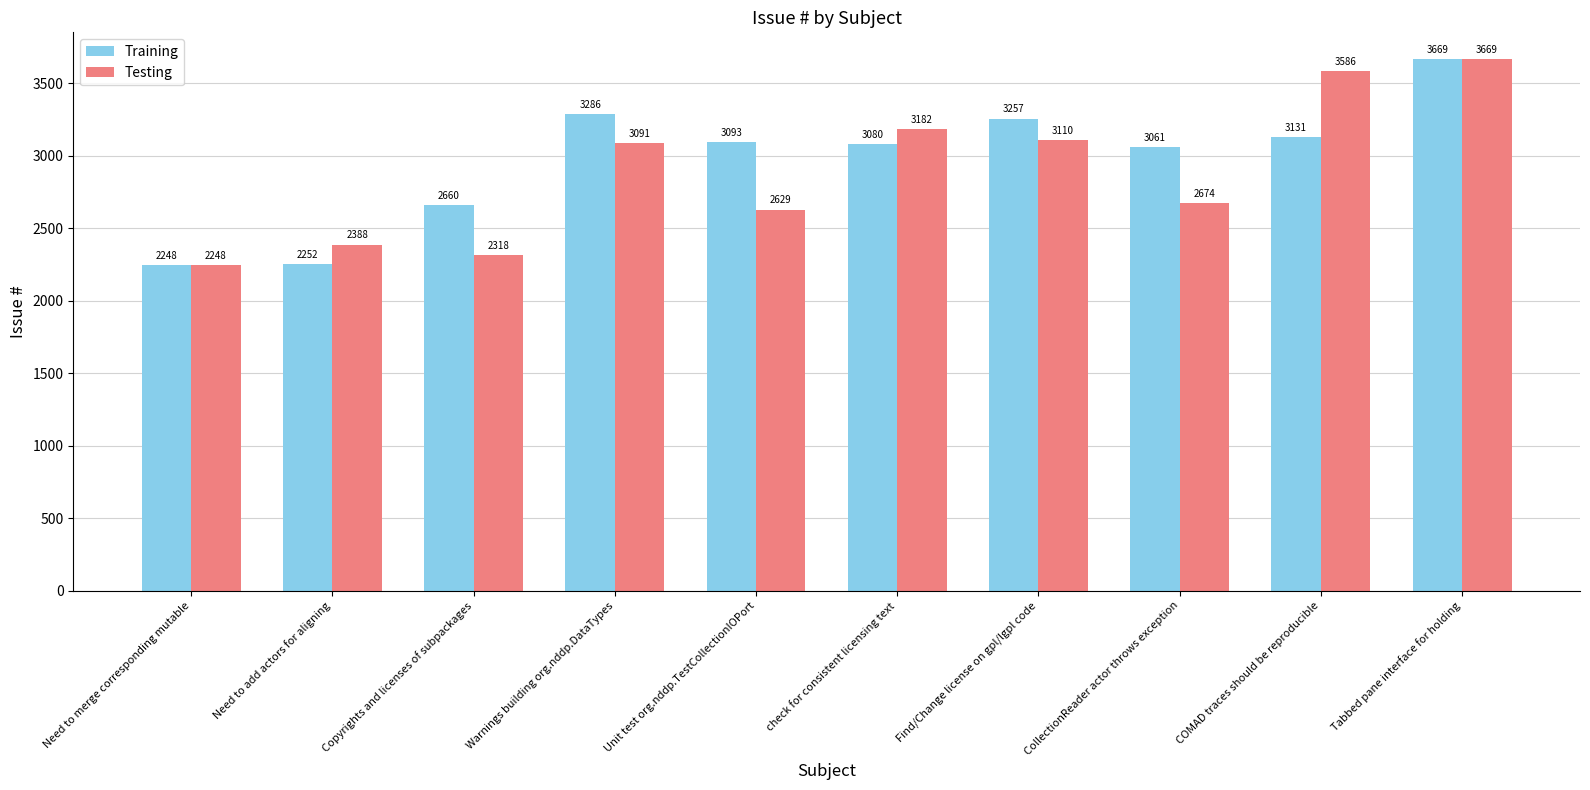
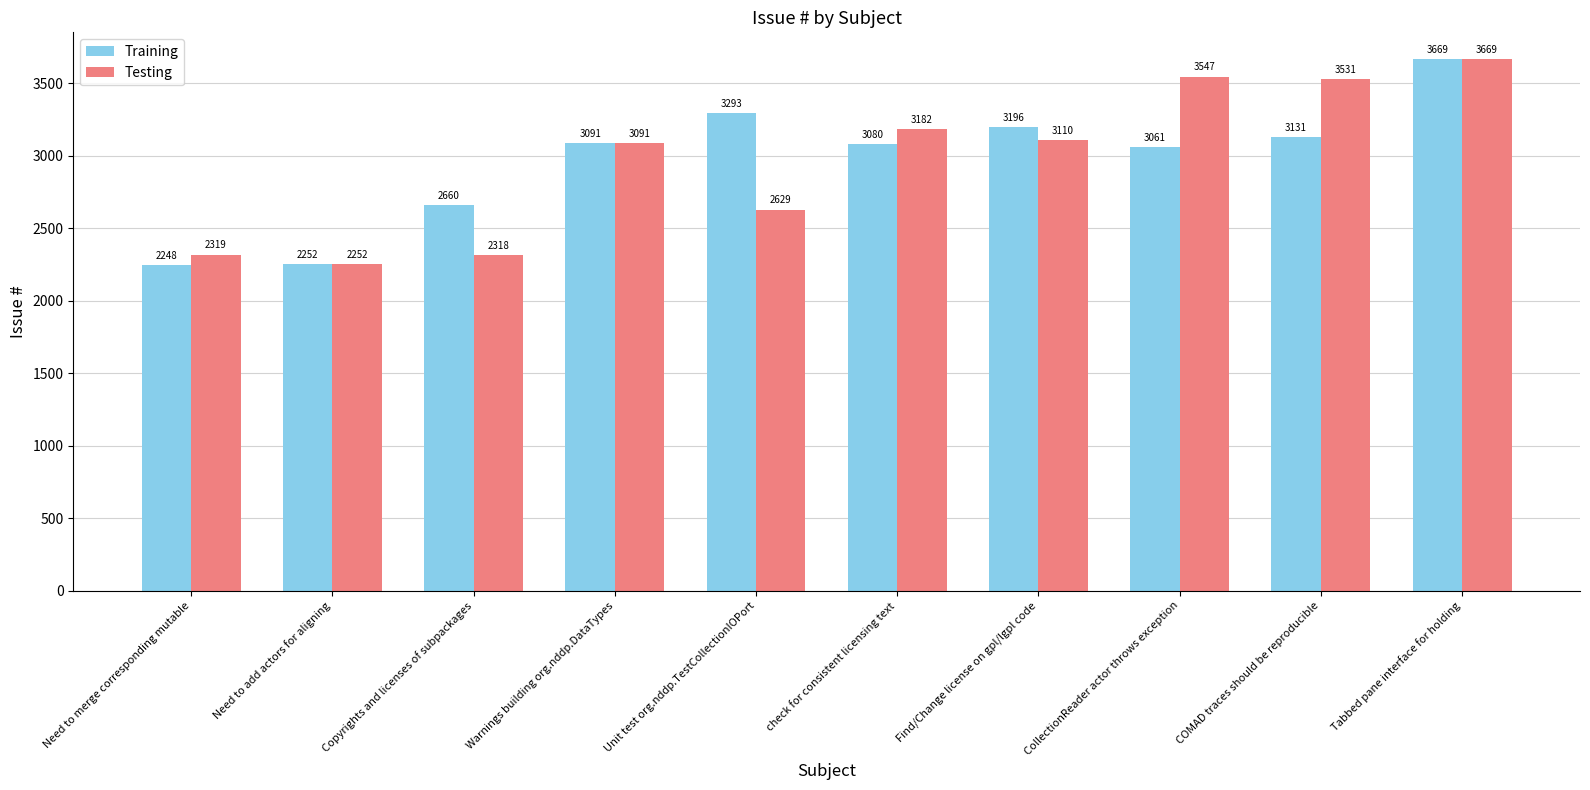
  {
    "Training": {
      "Need to merge corresponding mutable": 2248,
      "Need to add actors for aligning": 2252,
      "Copyrights and licenses of subpackages": 2660,
-     "Warnings building org.nddp.DataTypes": 3286,
-     "Unit test org.nddp.TestCollectionIOPort": 3093,
+     "Warnings building org.nddp.DataTypes": 3091,
+     "Unit test org.nddp.TestCollectionIOPort": 3293,
      "check for consistent licensing text": 3080,
-     "Find/Change license on gpl/lgpl code": 3257,
+     "Find/Change license on gpl/lgpl code": 3196,
      "CollectionReader actor throws exception": 3061,
      "COMAD traces should be reproducible": 3131,
      "Tabbed pane interface for holding": 3669
    },
    "Testing": {
-     "Need to merge corresponding mutable": 2248,
-     "Need to add actors for aligning": 2388,
+     "Need to merge corresponding mutable": 2319,
+     "Need to add actors for aligning": 2252,
      "Copyrights and licenses of subpackages": 2318,
      "Warnings building org.nddp.DataTypes": 3091,
      "Unit test org.nddp.TestCollectionIOPort": 2629,
      "check for consistent licensing text": 3182,
      "Find/Change license on gpl/lgpl code": 3110,
-     "CollectionReader actor throws exception": 2674,
-     "COMAD traces should be reproducible": 3586,
+     "CollectionReader actor throws exception": 3547,
+     "COMAD traces should be reproducible": 3531,
      "Tabbed pane interface for holding": 3669
    }
  }
